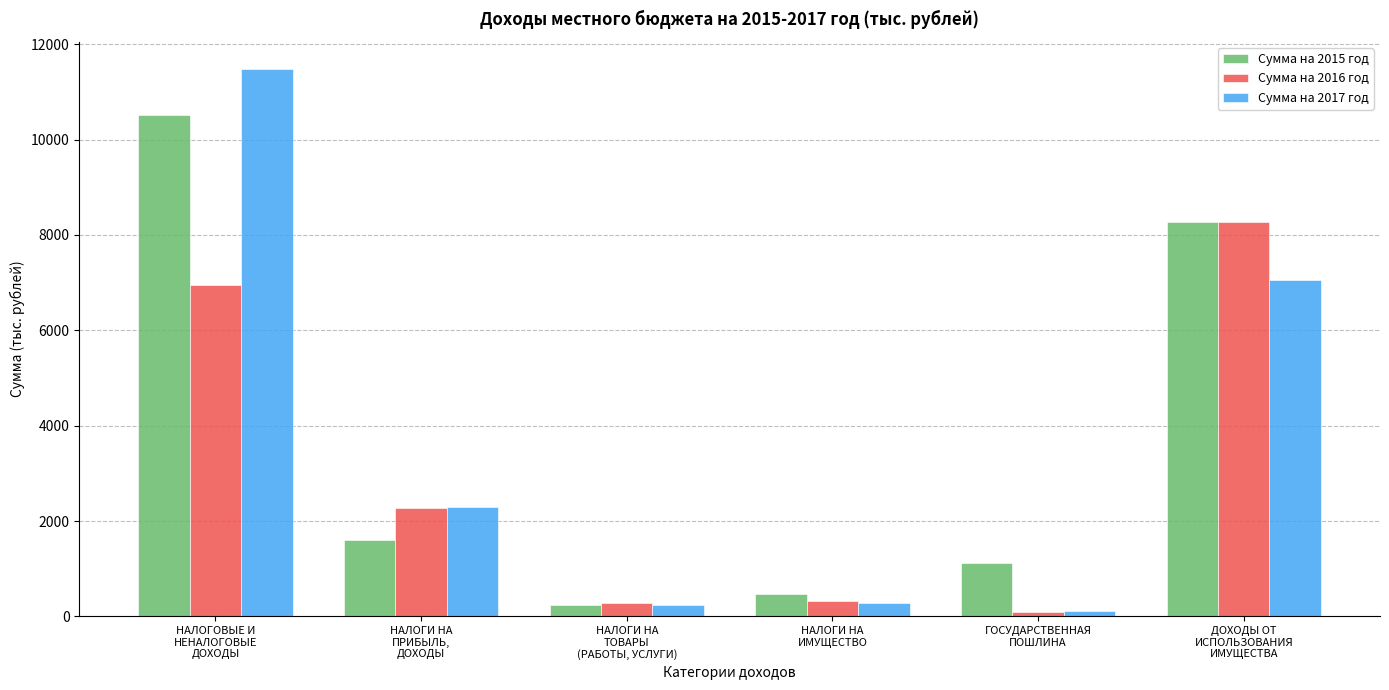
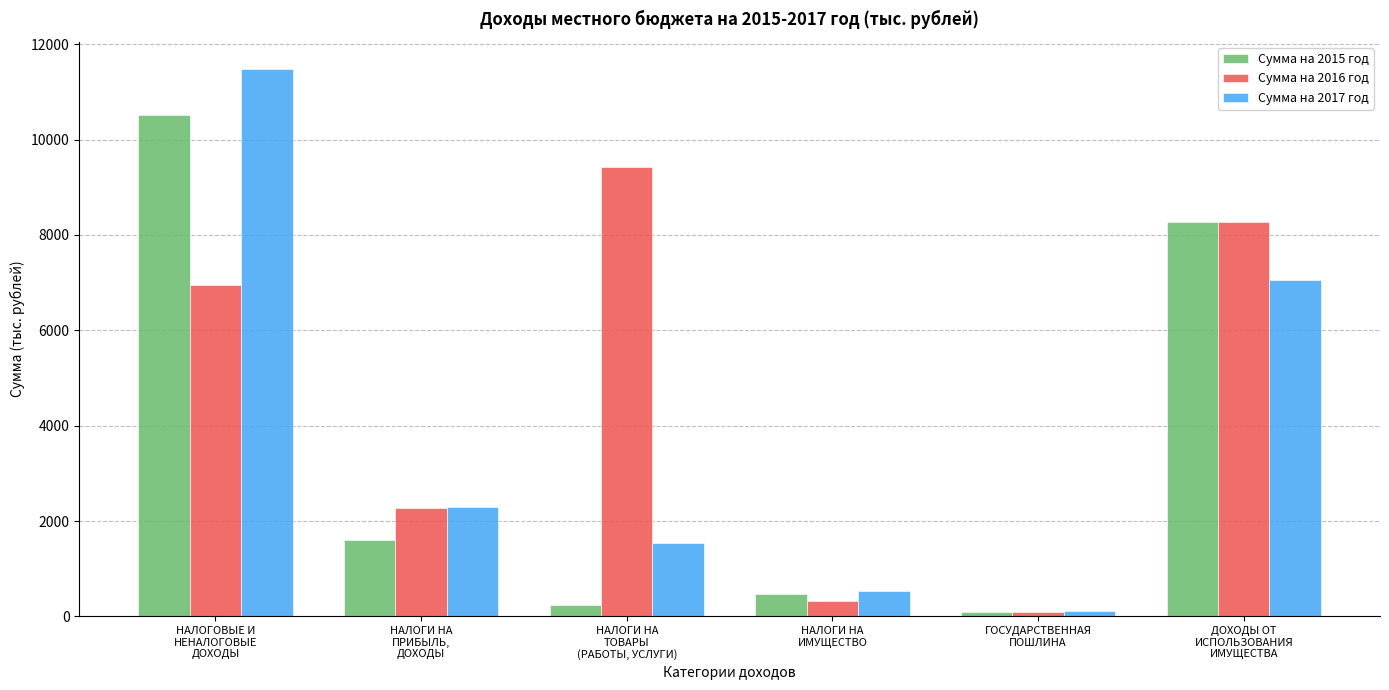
  {
    "Сумма на 2015 год": {
      "НАЛОГОВЫЕ И НЕНАЛОГОВЫЕ ДОХОДЫ": 10500,
      "НАЛОГИ НА ПРИБЫЛЬ, ДОХОДЫ": 1600,
      "НАЛОГИ НА ТОВАРЫ (РАБОТЫ, УСЛУГИ)": 200,
      "НАЛОГИ НА ИМУЩЕСТВО": 500,
-     "ГОСУДАРСТВЕННАЯ ПОШЛИНА": 1100,
+     "ГОСУДАРСТВЕННАЯ ПОШЛИНА": 100,
      "ДОХОДЫ ОТ ИСПОЛЬЗОВАНИЯ ИМУЩЕСТВА": 8300
    },
    "Сумма на 2016 год": {
      "НАЛОГОВЫЕ И НЕНАЛОГОВЫЕ ДОХОДЫ": 7000,
      "НАЛОГИ НА ПРИБЫЛЬ, ДОХОДЫ": 2300,
-     "НАЛОГИ НА ТОВАРЫ (РАБОТЫ, УСЛУГИ)": 300,
+     "НАЛОГИ НА ТОВАРЫ (РАБОТЫ, УСЛУГИ)": 9400,
      "НАЛОГИ НА ИМУЩЕСТВО": 300,
      "ГОСУДАРСТВЕННАЯ ПОШЛИНА": 100,
      "ДОХОДЫ ОТ ИСПОЛЬЗОВАНИЯ ИМУЩЕСТВА": 8300
    },
    "Сумма на 2017 год": {
      "НАЛОГОВЫЕ И НЕНАЛОГОВЫЕ ДОХОДЫ": 11500,
      "НАЛОГИ НА ПРИБЫЛЬ, ДОХОДЫ": 2300,
-     "НАЛОГИ НА ТОВАРЫ (РАБОТЫ, УСЛУГИ)": 200,
-     "НАЛОГИ НА ИМУЩЕСТВО": 300,
+     "НАЛОГИ НА ТОВАРЫ (РАБОТЫ, УСЛУГИ)": 1500,
+     "НАЛОГИ НА ИМУЩЕСТВО": 500,
      "ГОСУДАРСТВЕННАЯ ПОШЛИНА": 100,
      "ДОХОДЫ ОТ ИСПОЛЬЗОВАНИЯ ИМУЩЕСТВА": 7100
    }
  }
